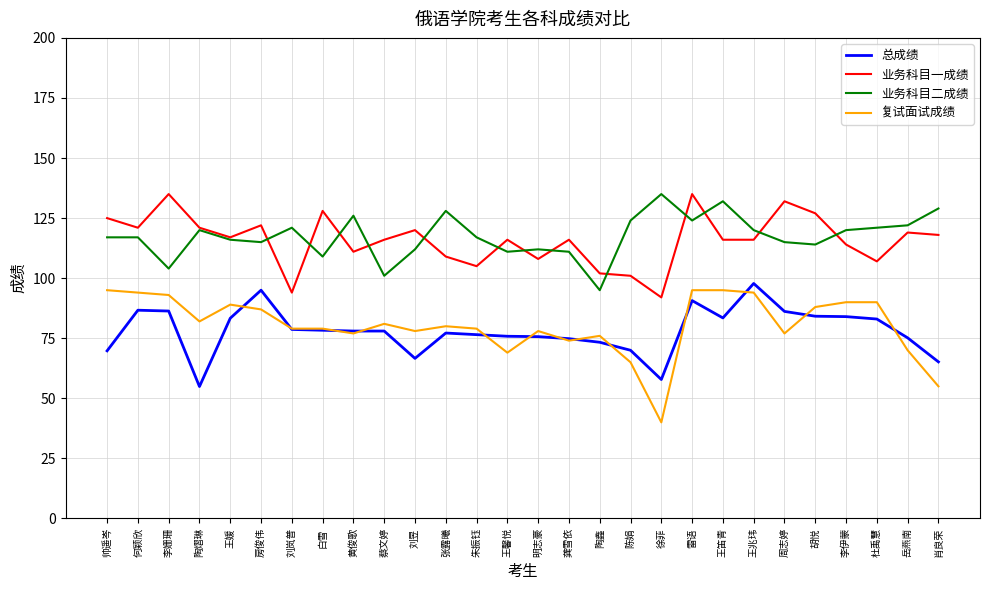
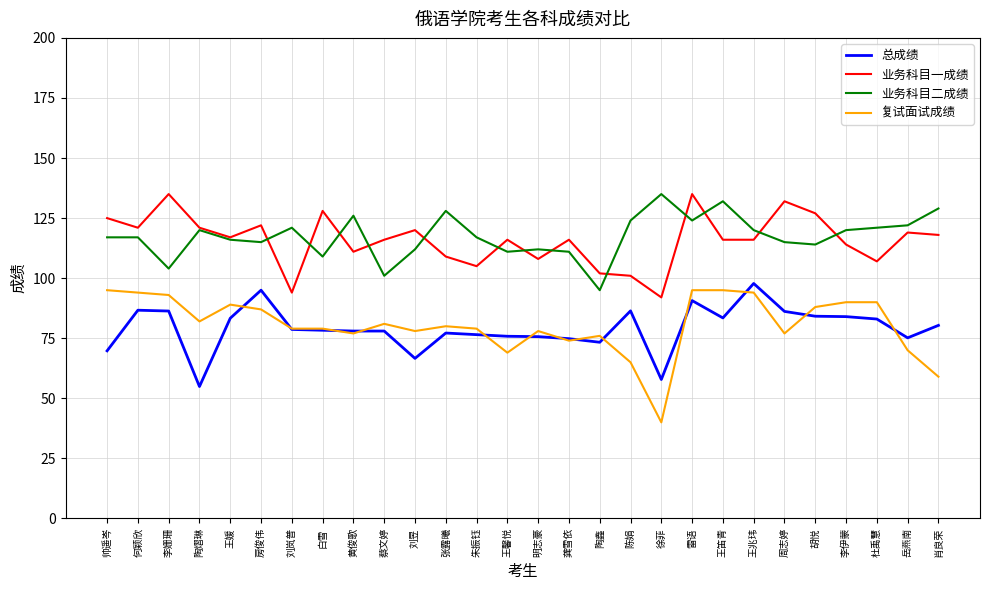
  {
    "总成绩": {
      "帅遥岑": 70,
      "何颖欣": 87,
      "李姗珊": 86,
      "陶熠琳": 55,
      "王媛": 83,
      "房俊伟": 95,
      "蔡文婷": 78,
      "刘昱": 67,
      "张露曦": 77,
      "朱振钰": 77,
      "王馨悦": 76,
      "明志豪": 76,
      "陶鑫": 73,
-     "陈娟": 70,
+     "陈娟": 86,
      "徐菲": 58,
      "雷语": 91,
      "王笛青": 83,
      "王兆玮": 98,
      "周志婷": 86,
      "胡悦": 84,
      "李伊蒙": 84,
      "杜禹慧": 83,
      "岳燕南": 75,
-     "肖良荣": 65
+     "肖良荣": 80
    },
    "业务科目一成绩": {
      "帅遥岑": 125,
      "何颖欣": 121,
      "李姗珊": 135,
      "房俊伟": 122,
      "刘岚普": 94,
      "白雪": 128,
      "黄俊歌": 111,
      "蔡文婷": 116,
      "刘昱": 120,
      "张露曦": 109,
      "朱振钰": 105,
      "王馨悦": 116,
      "明志豪": 108,
      "龚雪依": 116,
      "陶鑫": 102,
      "陈娟": 101,
      "徐菲": 92,
      "雷语": 135,
      "王笛青": 116,
      "王兆玮": 116,
      "周志婷": 132,
      "胡悦": 127,
      "李伊蒙": 114,
      "杜禹慧": 107,
      "岳燕南": 119,
      "肖良荣": 118
    },
    "业务科目二成绩": {
      "帅遥岑": 117,
      "何颖欣": 117,
      "李姗珊": 104,
      "房俊伟": 115,
      "刘岚普": 121,
      "白雪": 109,
      "黄俊歌": 126,
      "蔡文婷": 101,
      "刘昱": 112,
      "张露曦": 128,
      "朱振钰": 117,
      "王馨悦": 111,
      "明志豪": 112,
      "龚雪依": 111,
      "陶鑫": 95,
      "陈娟": 124,
      "徐菲": 135,
      "雷语": 124,
      "王笛青": 132,
      "王兆玮": 120,
      "周志婷": 115,
      "胡悦": 114,
      "李伊蒙": 120,
      "杜禹慧": 121,
      "岳燕南": 122,
      "肖良荣": 129
    },
    "复试面试成绩": {
      "帅遥岑": 95,
      "何颖欣": 94,
      "李姗珊": 93,
      "陶熠琳": 82,
      "王媛": 89,
      "房俊伟": 87,
      "蔡文婷": 81,
      "刘昱": 78,
      "张露曦": 80,
      "朱振钰": 79,
      "王馨悦": 69,
      "明志豪": 78,
      "陶鑫": 76,
      "陈娟": 65,
      "徐菲": 40,
      "雷语": 95,
      "王笛青": 95,
      "王兆玮": 94,
      "周志婷": 77,
      "胡悦": 88,
      "李伊蒙": 90,
      "杜禹慧": 90,
      "岳燕南": 70,
-     "肖良荣": 55
+     "肖良荣": 59
    }
  }
